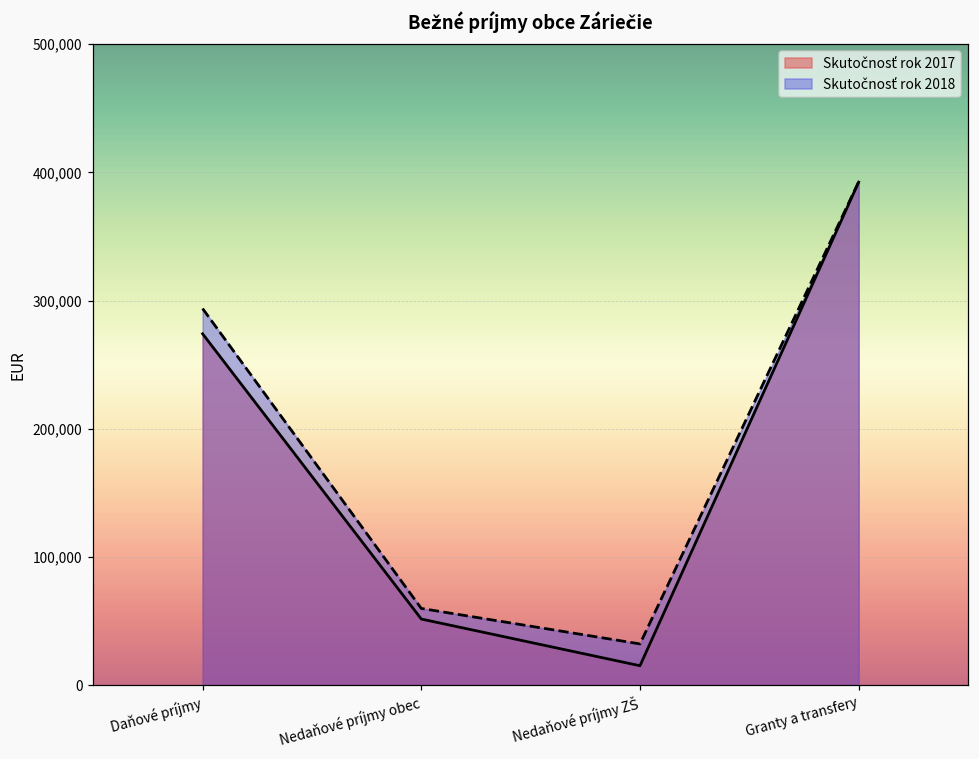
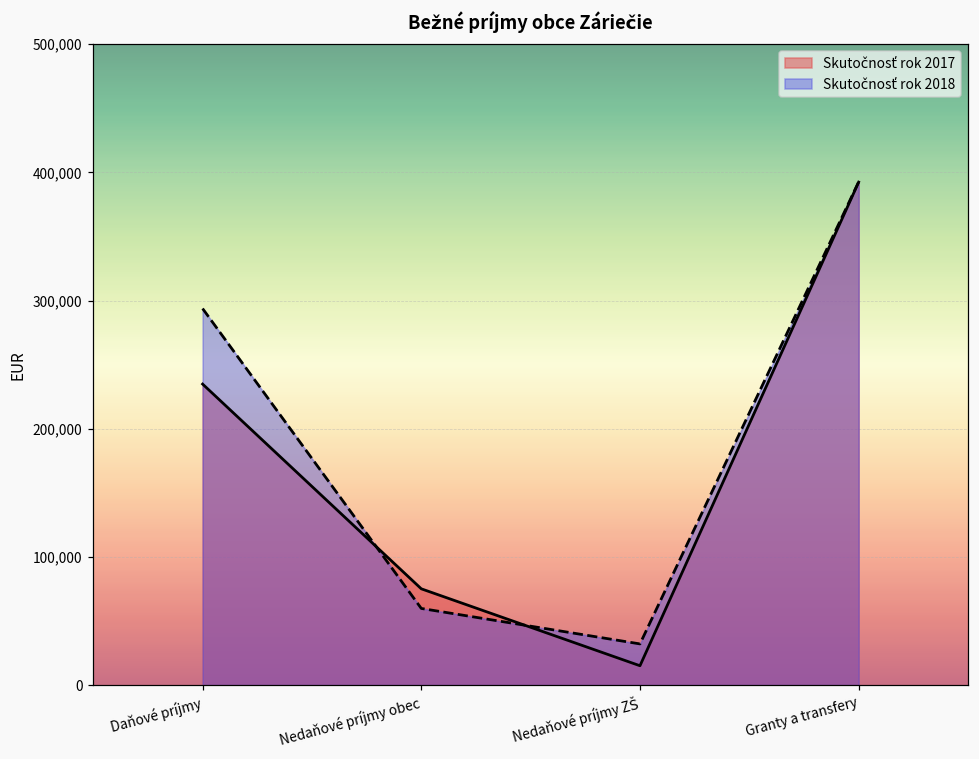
  {
    "Skutočnosť rok 2017": {
-     "Daňové príjmy": "274,000",
-     "Nedaňové príjmy obec": "52,000",
+     "Daňové príjmy": "235,000",
+     "Nedaňové príjmy obec": "75,000",
      "Nedaňové príjmy ZŠ": "15,000"
    },
    "Skutočnosť rok 2018": {
      "Daňové príjmy": "294,000",
      "Nedaňové príjmy obec": "60,000",
      "Nedaňové príjmy ZŠ": "32,000"
    }
  }
